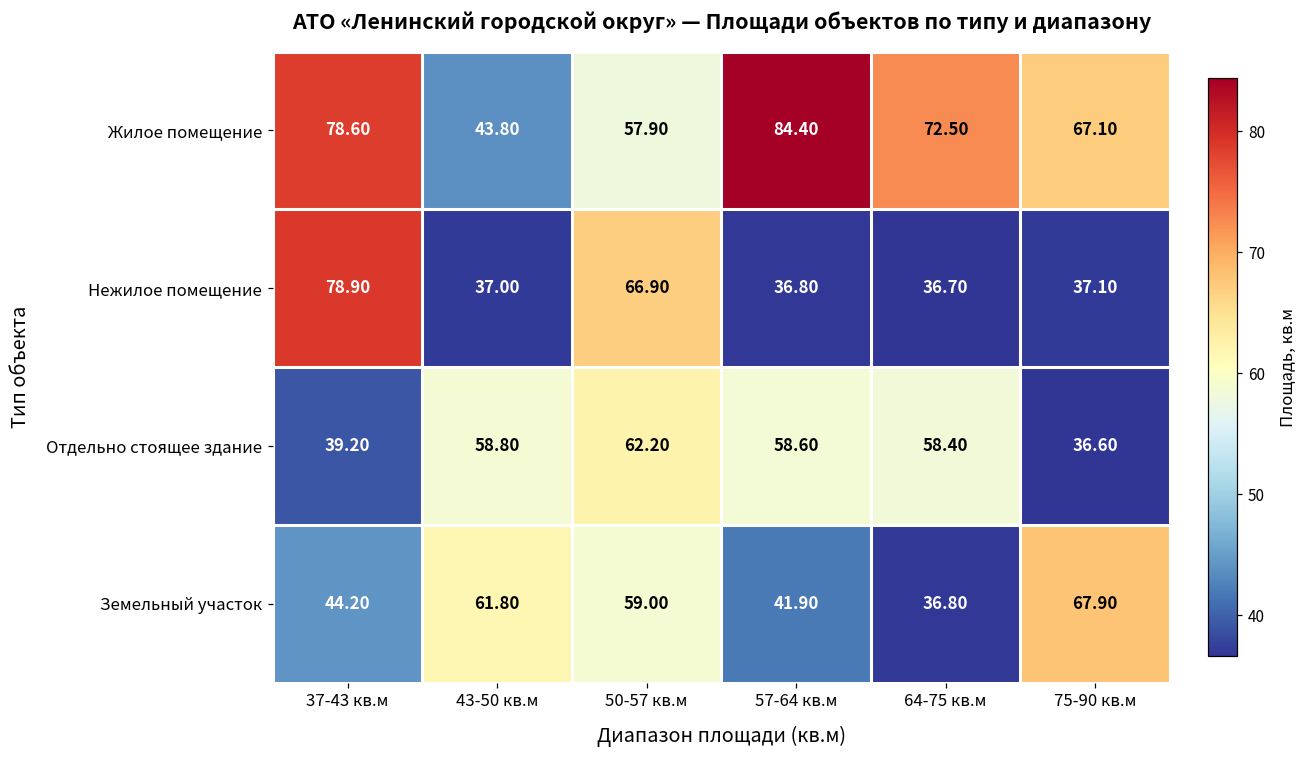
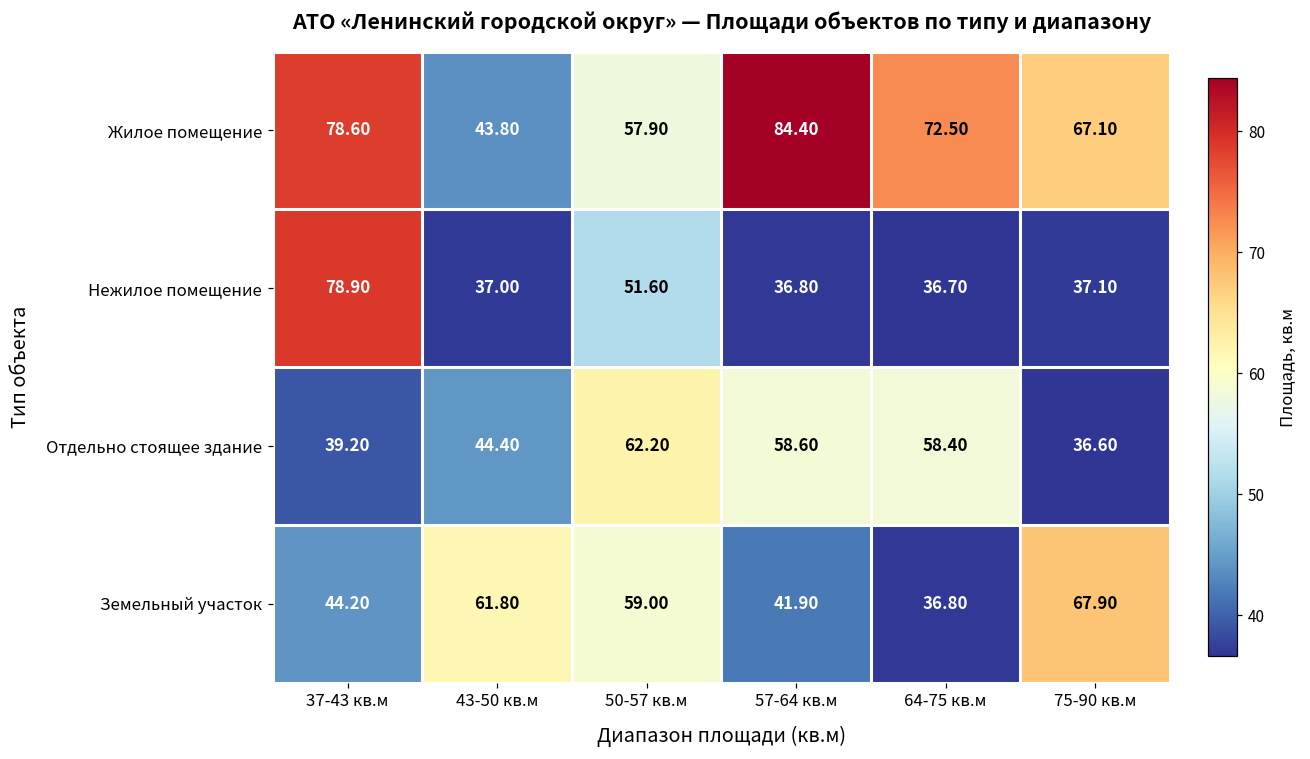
  {
    "Жилое помещение": {
      "37-43 кв.м": 78.60,
      "43-50 кв.м": 43.80,
      "50-57 кв.м": 57.90,
      "57-64 кв.м": 84.40,
      "64-75 кв.м": 72.50,
      "75-90 кв.м": 67.10
    },
    "Нежилое помещение": {
      "37-43 кв.м": 78.90,
      "43-50 кв.м": 37.00,
-     "50-57 кв.м": 66.90,
+     "50-57 кв.м": 51.60,
      "57-64 кв.м": 36.80,
      "64-75 кв.м": 36.70,
      "75-90 кв.м": 37.10
    },
    "Отдельно стоящее здание": {
      "37-43 кв.м": 39.20,
-     "43-50 кв.м": 58.80,
+     "43-50 кв.м": 44.40,
      "50-57 кв.м": 62.20,
      "57-64 кв.м": 58.60,
      "64-75 кв.м": 58.40,
      "75-90 кв.м": 36.60
    },
    "Земельный участок": {
      "37-43 кв.м": 44.20,
      "43-50 кв.м": 61.80,
      "50-57 кв.м": 59.00,
      "57-64 кв.м": 41.90,
      "64-75 кв.м": 36.80,
      "75-90 кв.м": 67.90
    }
  }
